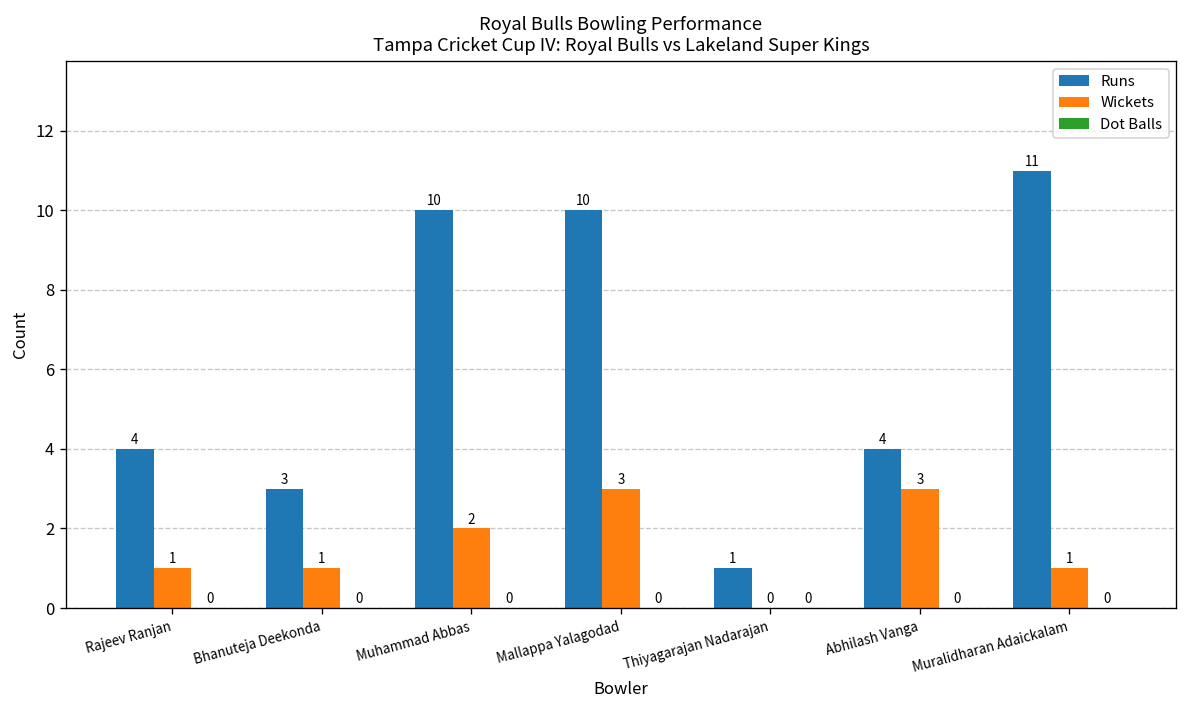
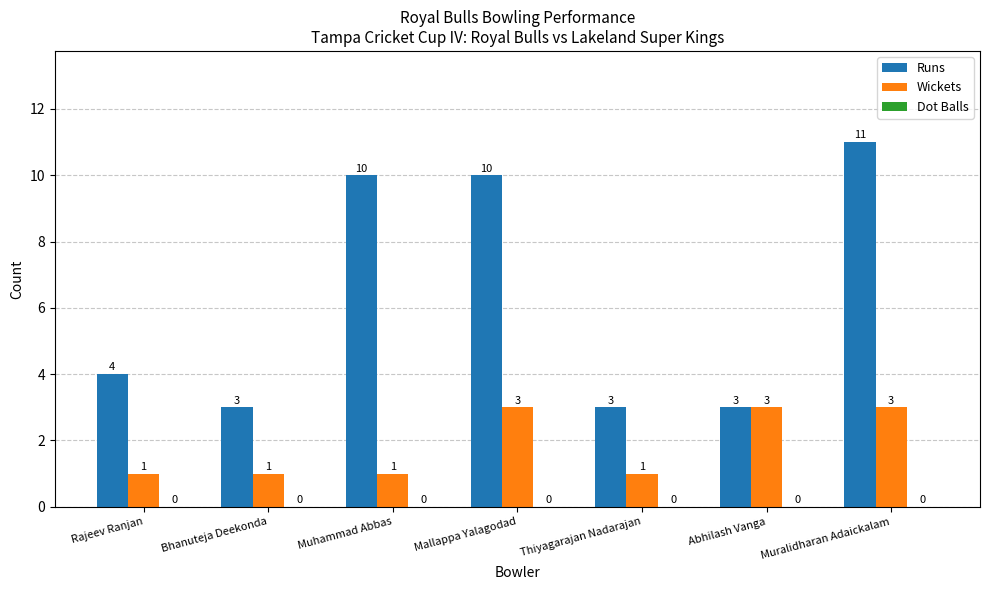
  {
    "Runs": {
      "Rajeev Ranjan": 4,
      "Bhanuteja Deekonda": 3,
      "Muhammad Abbas": 10,
      "Mallappa Yalagodad": 10,
-     "Thiyagarajan Nadarajan": 1,
-     "Abhilash Vanga": 4,
+     "Thiyagarajan Nadarajan": 3,
+     "Abhilash Vanga": 3,
      "Muralidharan Adaickalam": 11
    },
    "Wickets": {
      "Rajeev Ranjan": 1,
      "Bhanuteja Deekonda": 1,
-     "Muhammad Abbas": 2,
+     "Muhammad Abbas": 1,
      "Mallappa Yalagodad": 3,
-     "Thiyagarajan Nadarajan": 0,
+     "Thiyagarajan Nadarajan": 1,
      "Abhilash Vanga": 3,
-     "Muralidharan Adaickalam": 1
+     "Muralidharan Adaickalam": 3
    },
    "Dot Balls": {
      "Rajeev Ranjan": 0,
      "Bhanuteja Deekonda": 0,
      "Muhammad Abbas": 0,
      "Mallappa Yalagodad": 0,
      "Thiyagarajan Nadarajan": 0,
      "Abhilash Vanga": 0,
      "Muralidharan Adaickalam": 0
    }
  }
